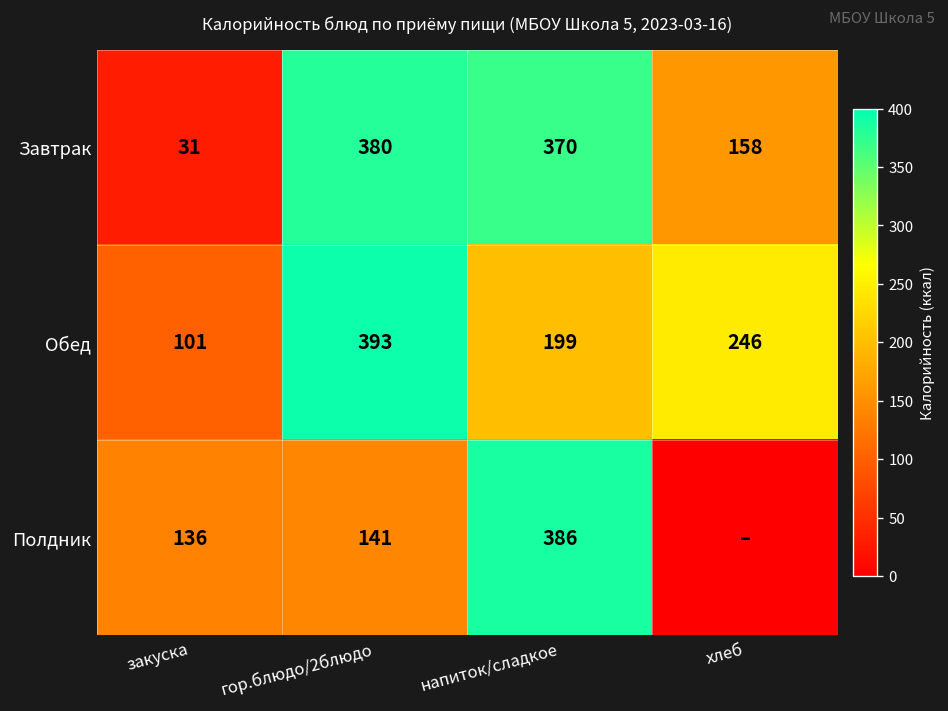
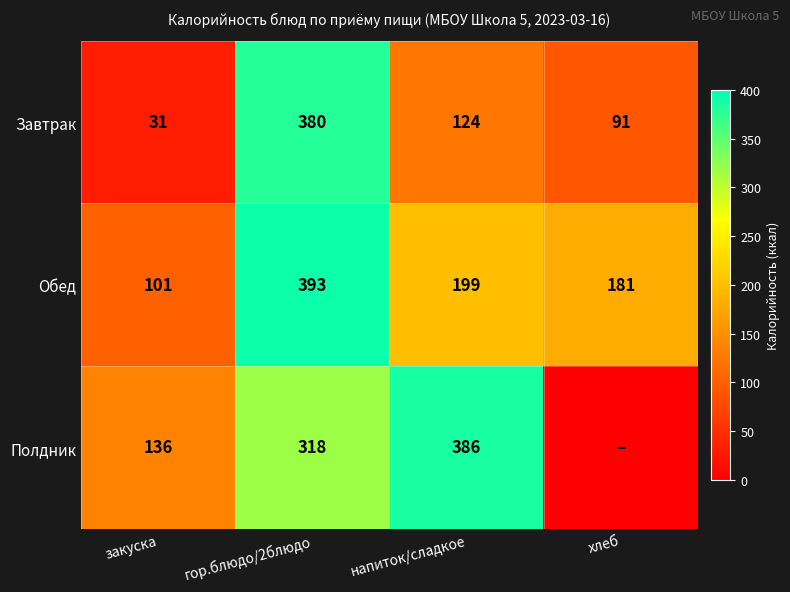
  {
    "Завтрак": {
      "закуска": 31,
      "гор.блюдо/2блюдо": 380,
-     "напиток/сладкое": 370,
-     "хлеб": 158
+     "напиток/сладкое": 124,
+     "хлеб": 91
    },
    "Обед": {
      "закуска": 101,
      "гор.блюдо/2блюдо": 393,
      "напиток/сладкое": 199,
-     "хлеб": 246
+     "хлеб": 181
    },
    "Полдник": {
      "закуска": 136,
-     "гор.блюдо/2блюдо": 141,
+     "гор.блюдо/2блюдо": 318,
      "напиток/сладкое": 386
    }
  }
